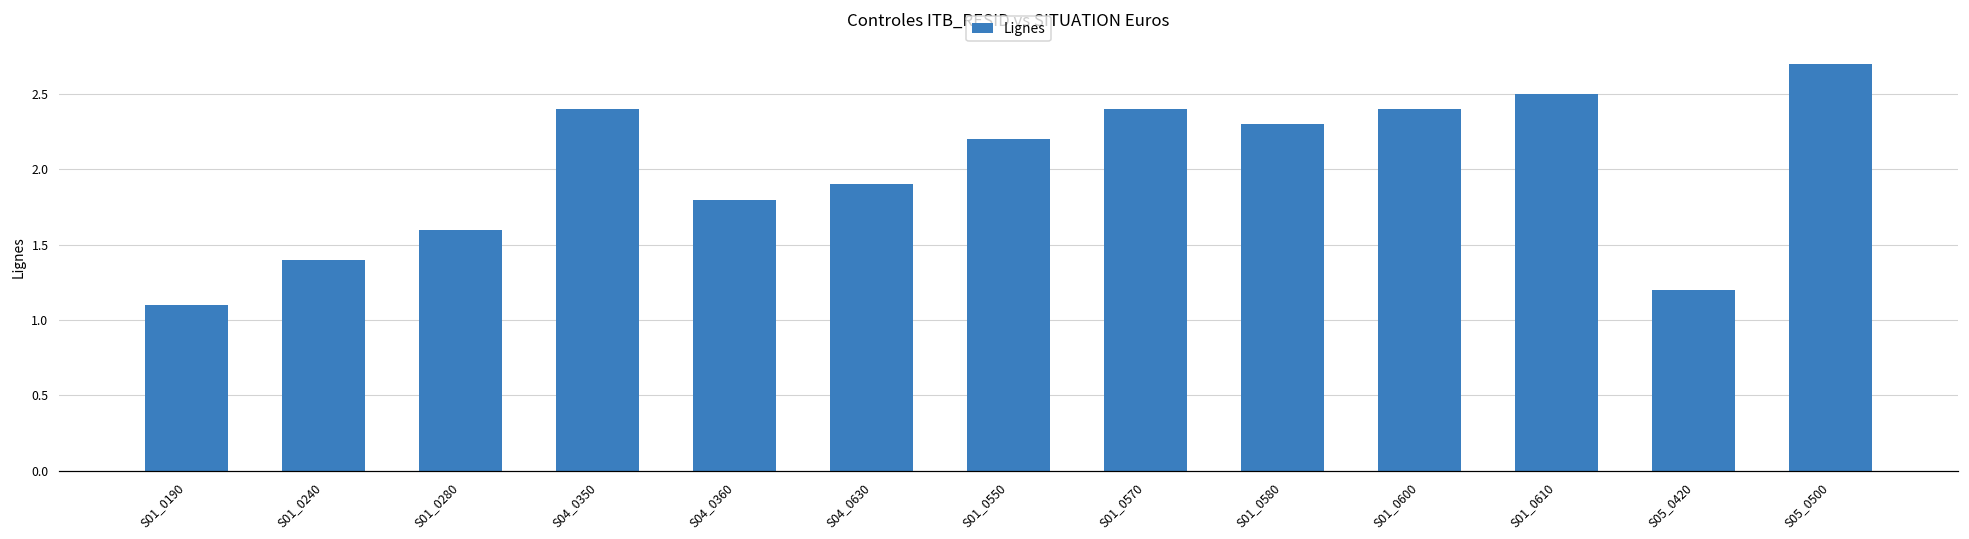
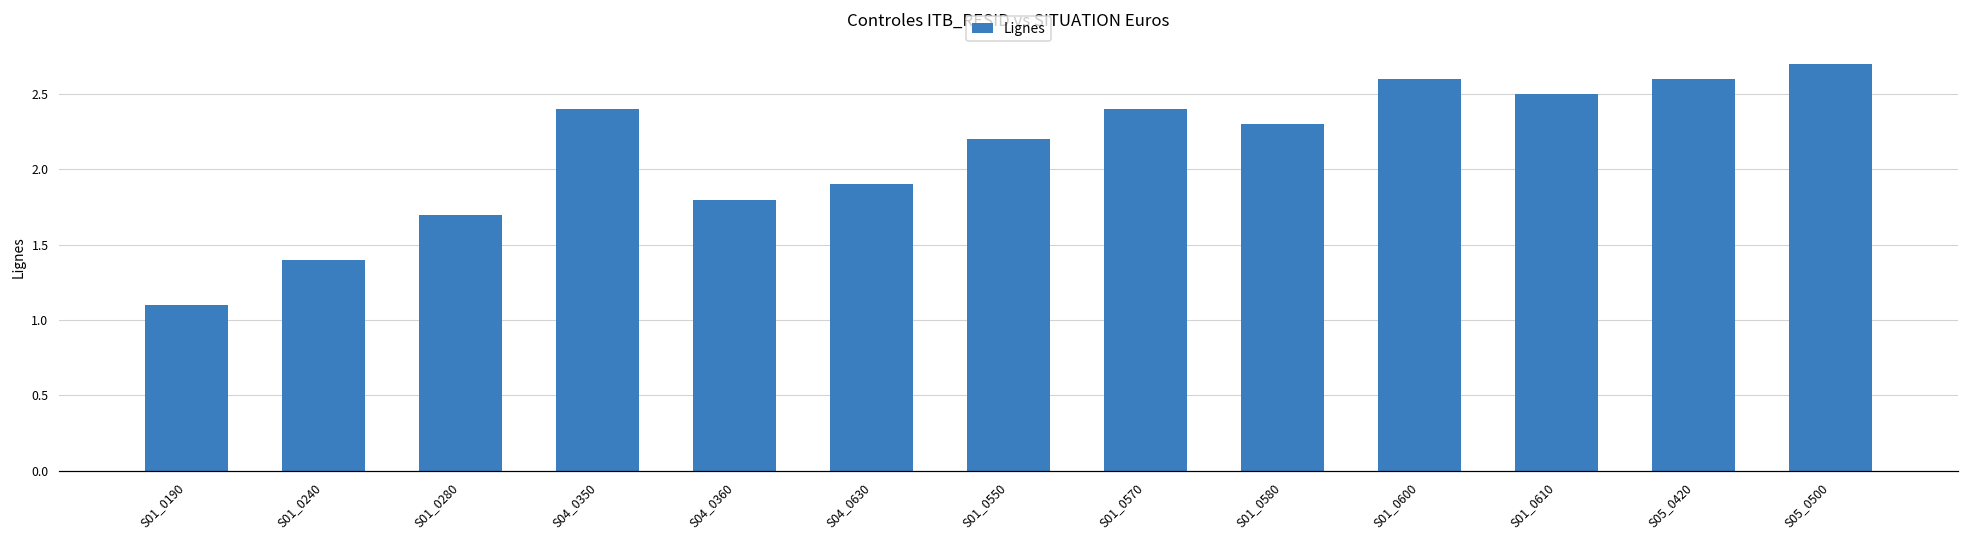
  {
    "S01_0190": 1.1,
    "S01_0240": 1.4,
-   "S01_0280": 1.6,
+   "S01_0280": 1.7,
    "S04_0350": 2.4,
    "S04_0360": 1.8,
    "S04_0630": 1.9,
    "S01_0550": 2.2,
    "S01_0570": 2.4,
    "S01_0580": 2.3,
-   "S01_0600": 2.4,
+   "S01_0600": 2.6,
    "S01_0610": 2.5,
-   "S05_0420": 1.2,
+   "S05_0420": 2.6,
    "S05_0500": 2.7
  }
